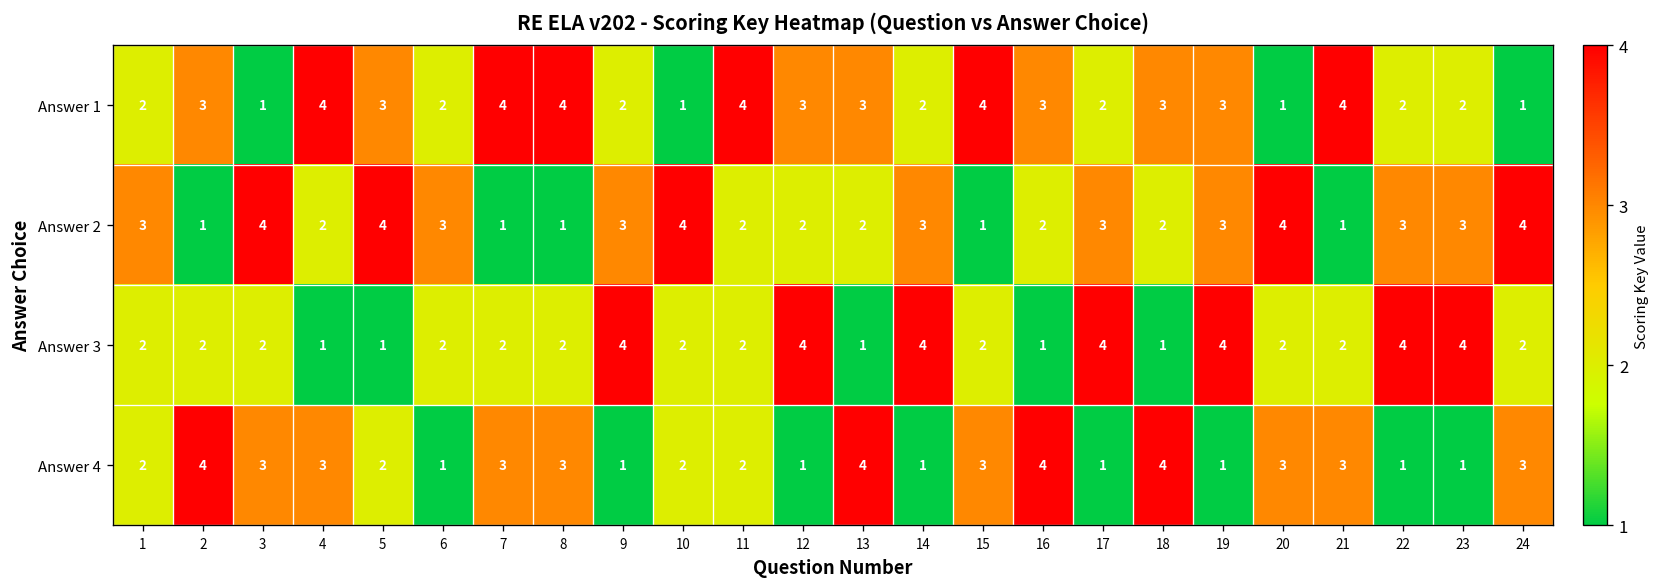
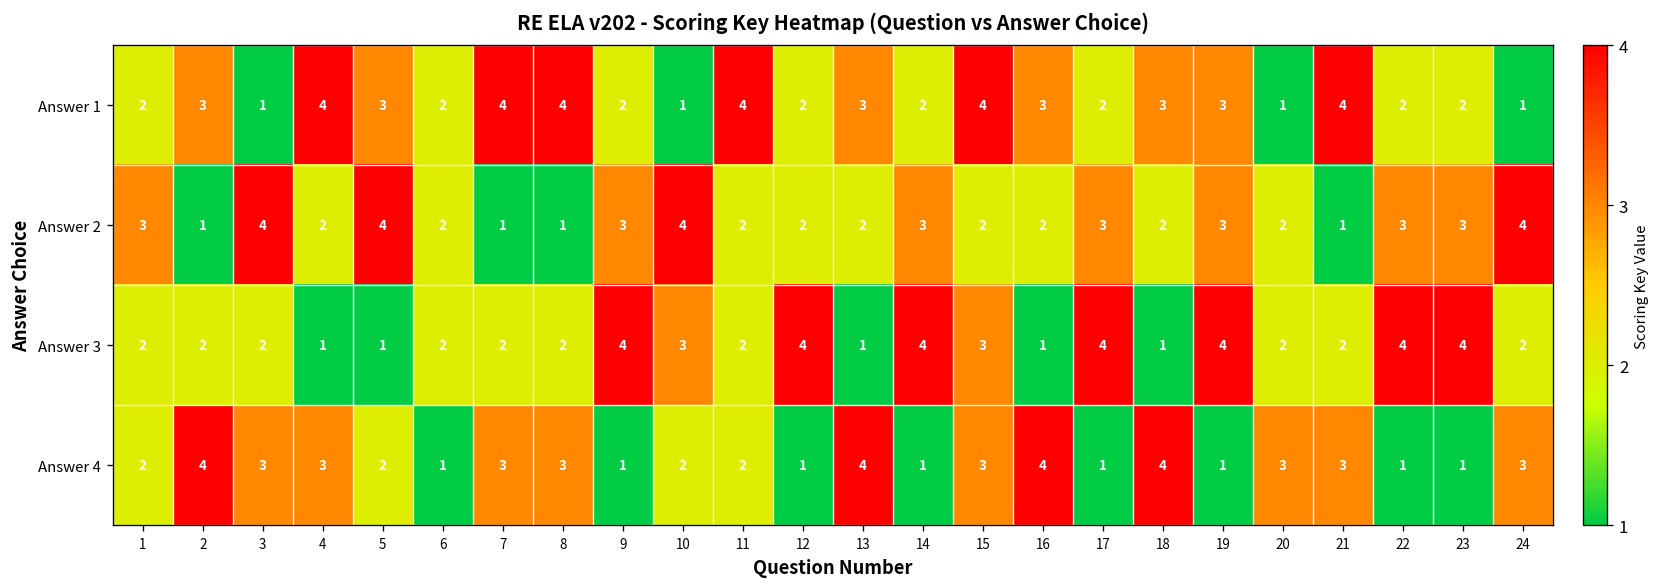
  {
    "Answer 1": {
      "1": 2,
      "2": 3,
      "3": 1,
      "4": 4,
      "5": 3,
      "6": 2,
      "7": 4,
      "8": 4,
      "9": 2,
      "10": 1,
      "11": 4,
-     "12": 3,
+     "12": 2,
      "13": 3,
      "14": 2,
      "15": 4,
      "16": 3,
      "17": 2,
      "18": 3,
      "19": 3,
      "20": 1,
      "21": 4,
      "22": 2,
      "23": 2,
      "24": 1
    },
    "Answer 2": {
      "1": 3,
      "2": 1,
      "3": 4,
      "4": 2,
      "5": 4,
-     "6": 3,
+     "6": 2,
      "7": 1,
      "8": 1,
      "9": 3,
      "10": 4,
      "11": 2,
      "12": 2,
      "13": 2,
      "14": 3,
-     "15": 1,
+     "15": 2,
      "16": 2,
      "17": 3,
      "18": 2,
      "19": 3,
-     "20": 4,
+     "20": 2,
      "21": 1,
      "22": 3,
      "23": 3,
      "24": 4
    },
    "Answer 3": {
      "1": 2,
      "2": 2,
      "3": 2,
      "4": 1,
      "5": 1,
      "6": 2,
      "7": 2,
      "8": 2,
      "9": 4,
-     "10": 2,
+     "10": 3,
      "11": 2,
      "12": 4,
      "13": 1,
      "14": 4,
-     "15": 2,
+     "15": 3,
      "16": 1,
      "17": 4,
      "18": 1,
      "19": 4,
      "20": 2,
      "21": 2,
      "22": 4,
      "23": 4,
      "24": 2
    },
    "Answer 4": {
      "1": 2,
      "2": 4,
      "3": 3,
      "4": 3,
      "5": 2,
      "6": 1,
      "7": 3,
      "8": 3,
      "9": 1,
      "10": 2,
      "11": 2,
      "12": 1,
      "13": 4,
      "14": 1,
      "15": 3,
      "16": 4,
      "17": 1,
      "18": 4,
      "19": 1,
      "20": 3,
      "21": 3,
      "22": 1,
      "23": 1,
      "24": 3
    }
  }
